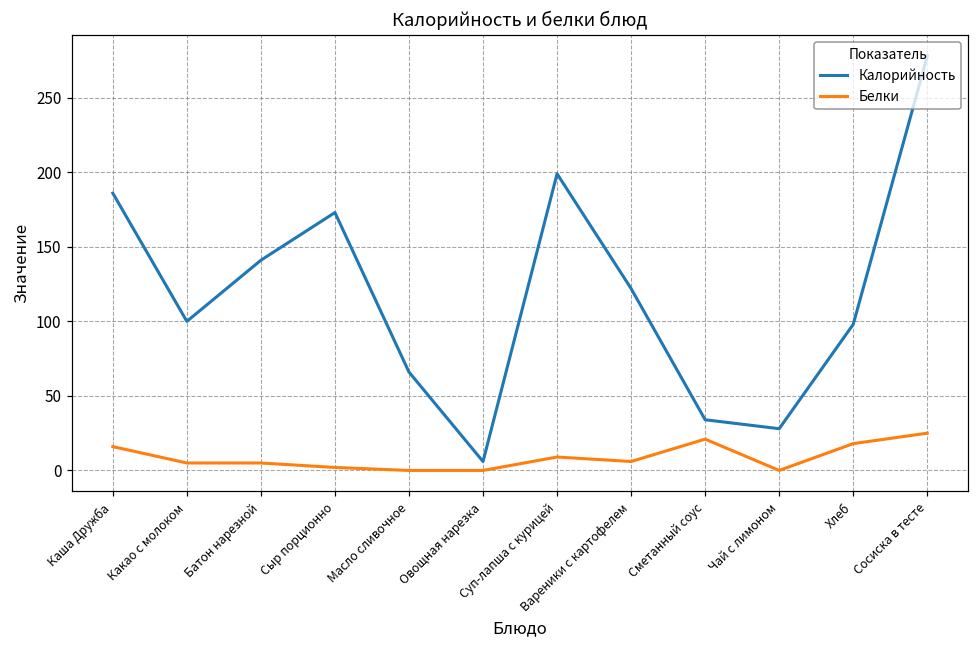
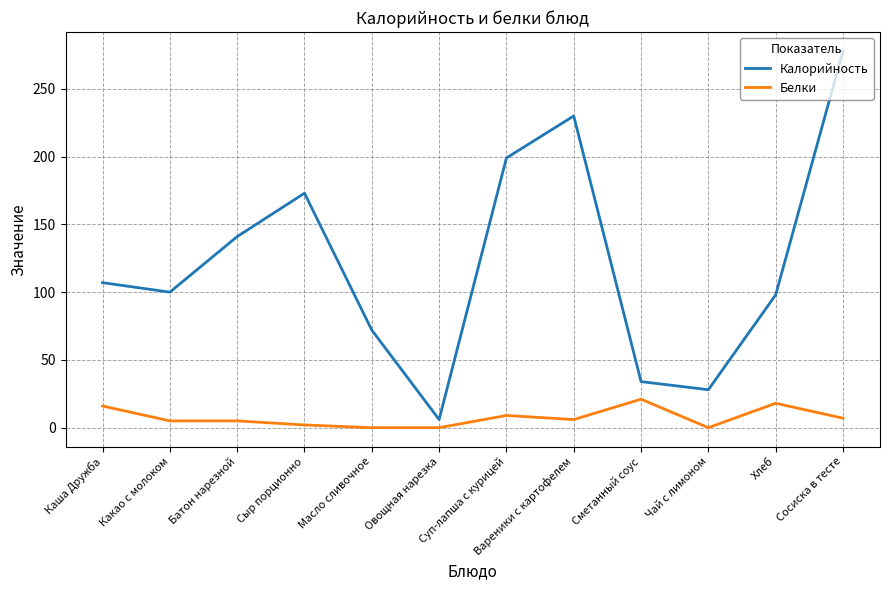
  {
    "Калорийность": {
-     "Каша Дружба": 186,
+     "Каша Дружба": 107,
      "Какао с молоком": 100,
      "Батон нарезной": 141,
      "Сыр порционно": 173,
-     "Масло сливочное": 66,
+     "Масло сливочное": 72,
      "Овощная нарезка": 6,
      "Суп-лапша с курицей": 199,
-     "Вареники с картофелем": 122,
+     "Вареники с картофелем": 230,
      "Сметанный соус": 34,
      "Чай с лимоном": 28,
      "Хлеб": 98
    },
    "Белки": {
      "Каша Дружба": 16,
      "Какао с молоком": 5,
      "Батон нарезной": 5,
      "Сыр порционно": 2,
      "Масло сливочное": 0,
      "Овощная нарезка": 0,
      "Суп-лапша с курицей": 9,
      "Вареники с картофелем": 6,
      "Сметанный соус": 21,
      "Чай с лимоном": 0,
      "Хлеб": 18,
-     "Сосиска в тесте": 25
+     "Сосиска в тесте": 7
    }
  }
